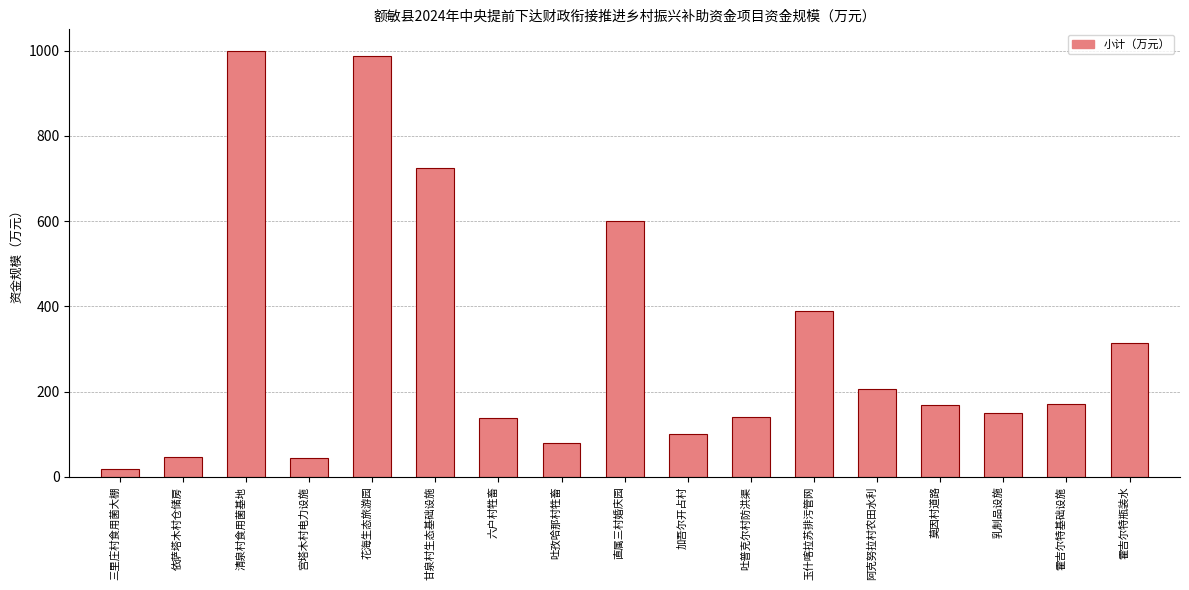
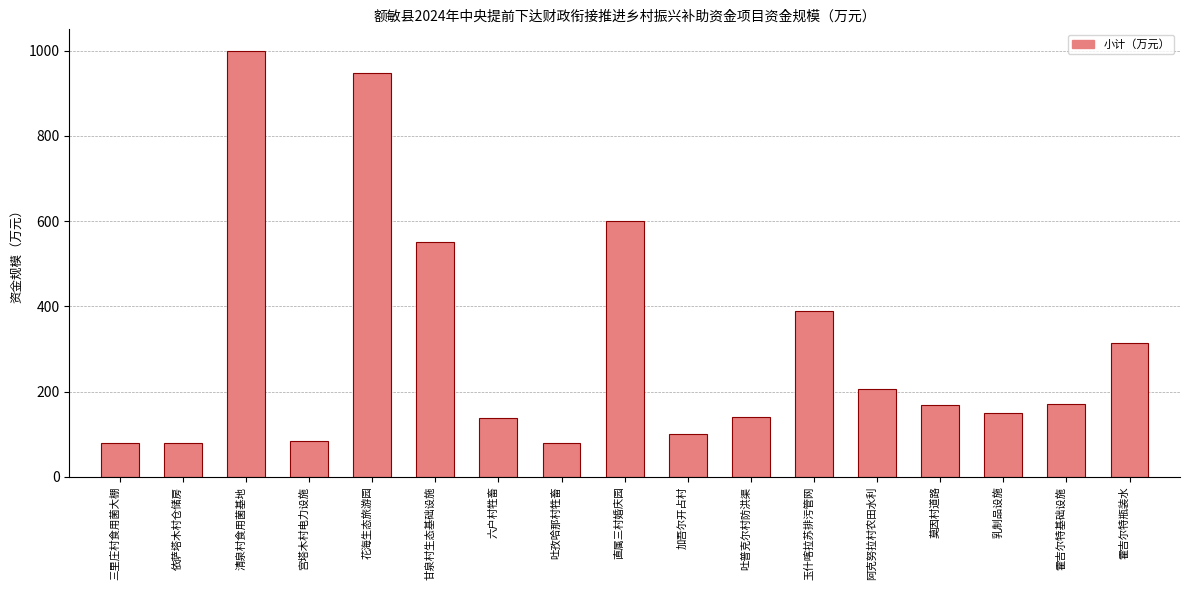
  {
-   "三里庄村食用菌大棚": 20,
-   "依萨塔木村仓储房": 50,
+   "三里庄村食用菌大棚": 80,
+   "依萨塔木村仓储房": 80,
    "清泉村食用菌基地": 1000,
-   "宫塔木村电力设施": 40,
-   "花海生态旅游园": 990,
-   "甘泉村生态基础设施": 720,
+   "宫塔木村电力设施": 90,
+   "花海生态旅游园": 950,
+   "甘泉村生态基础设施": 550,
    "六户村牲畜": 140,
    "吐孜哈那村牲畜": 80,
    "直属三村婚庆园": 600,
    "加吾尔开占村": 100,
    "吐普克尔村防洪渠": 140,
    "玉什喀拉苏排污管网": 390,
    "阿克努拉村农田水利": 210,
    "莫因村道路": 170,
    "乳制品设施": 150,
    "霍吉尔特基础设施": 170,
    "霍吉尔特瓶装水": 310
  }
